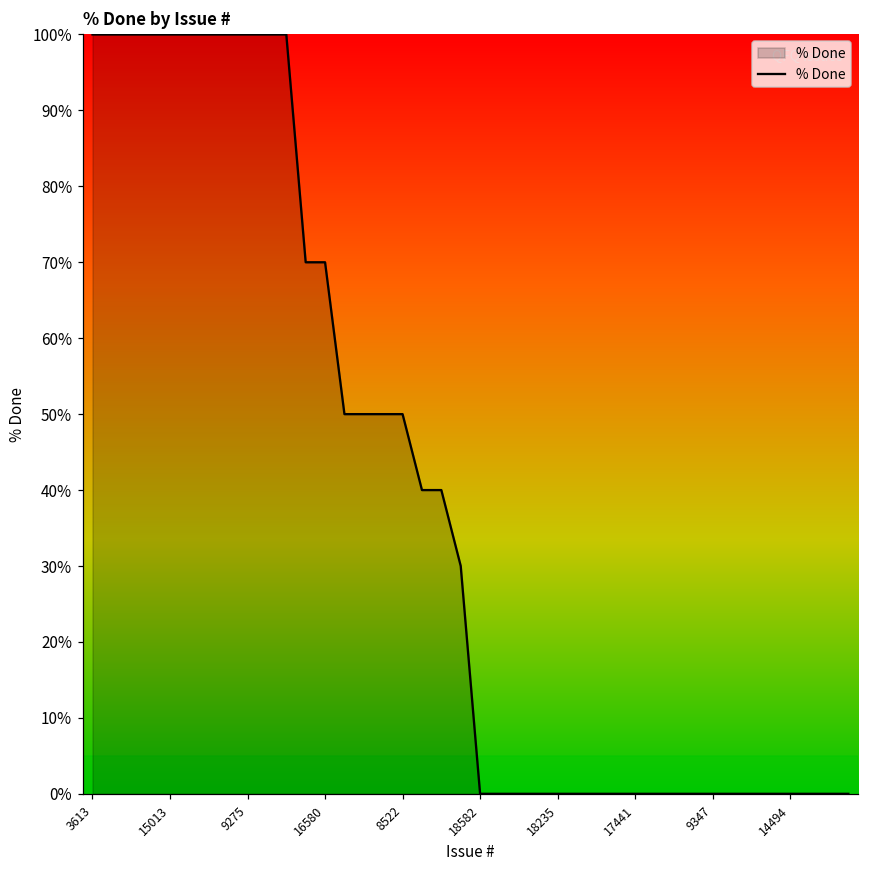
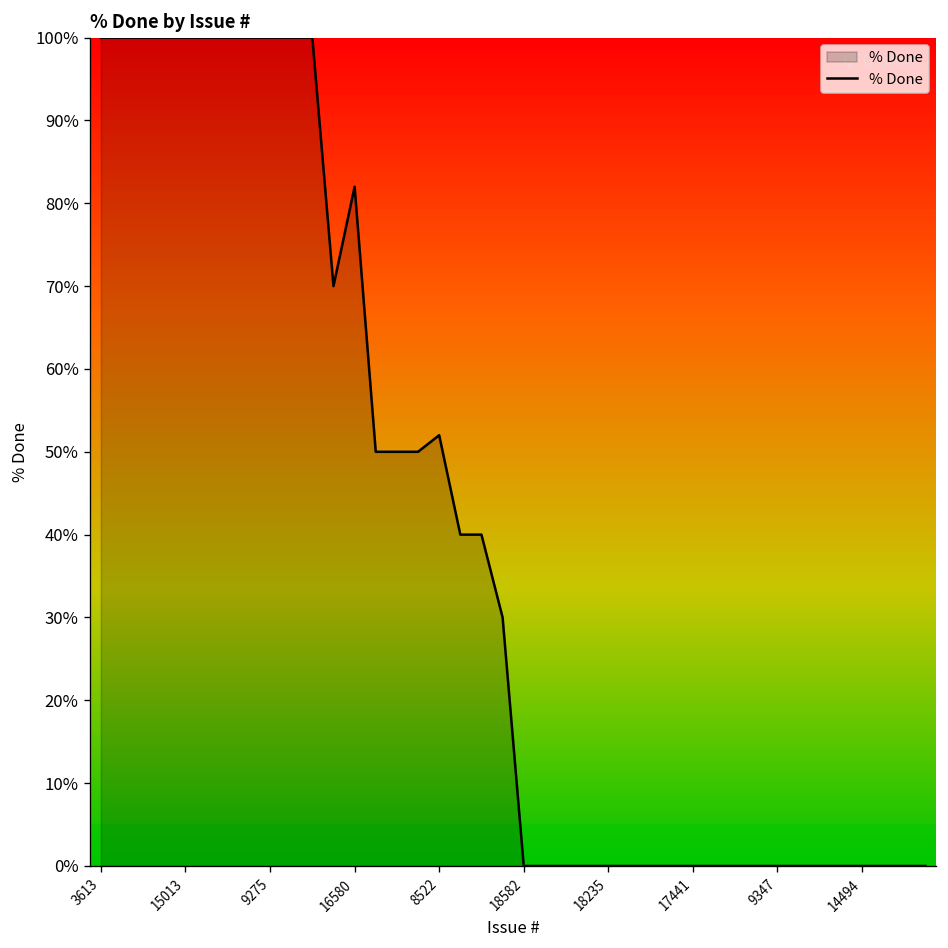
  {
    "3613": "100%",
    "15013": "100%",
    "9275": "100%",
-   "16580": "70%",
-   "8522": "50%"
+   "16580": "82%",
+   "8522": "52%"
  }
